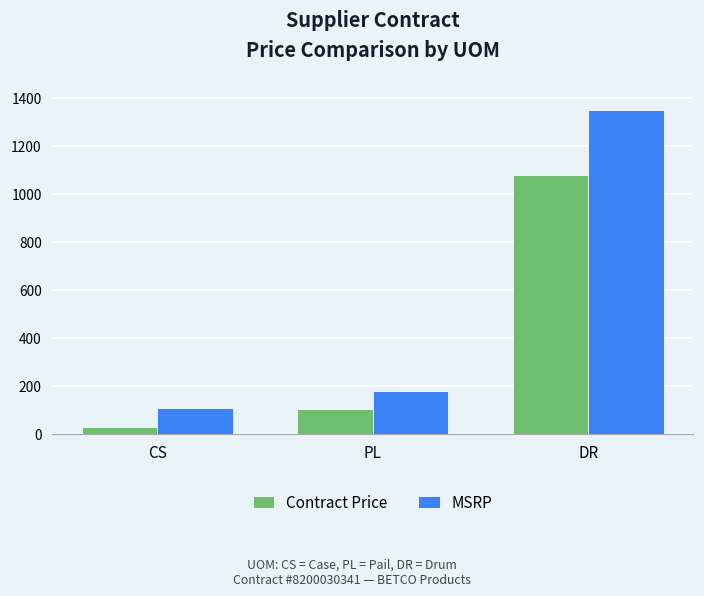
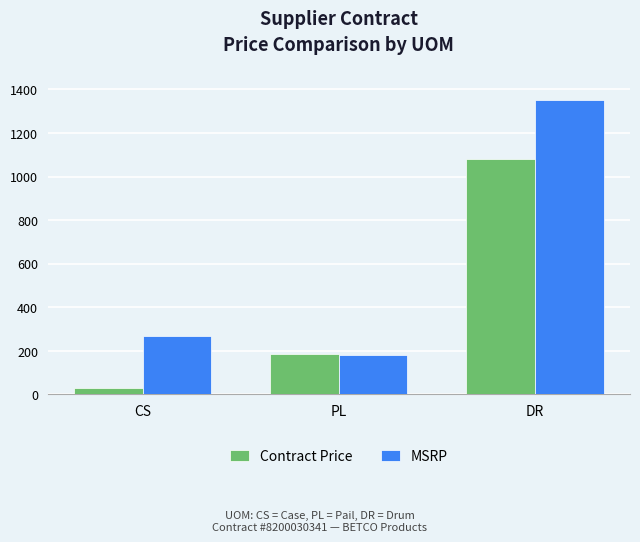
  {
    "Contract Price": {
      "CS": 30,
-     "PL": 100,
+     "PL": 180,
      "DR": 1080
    },
    "MSRP": {
-     "CS": 110,
+     "CS": 270,
      "PL": 180,
      "DR": 1350
    }
  }
